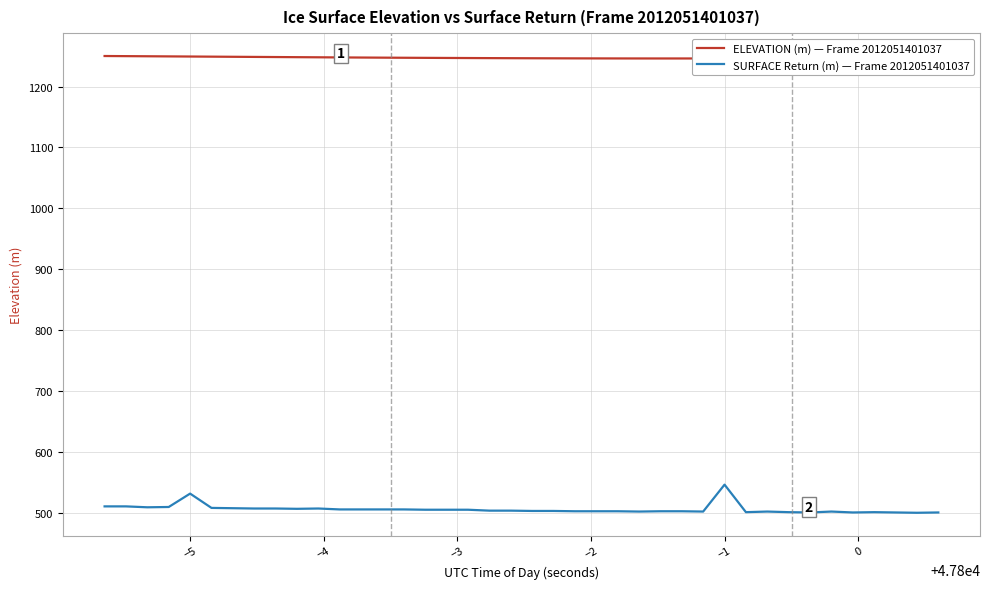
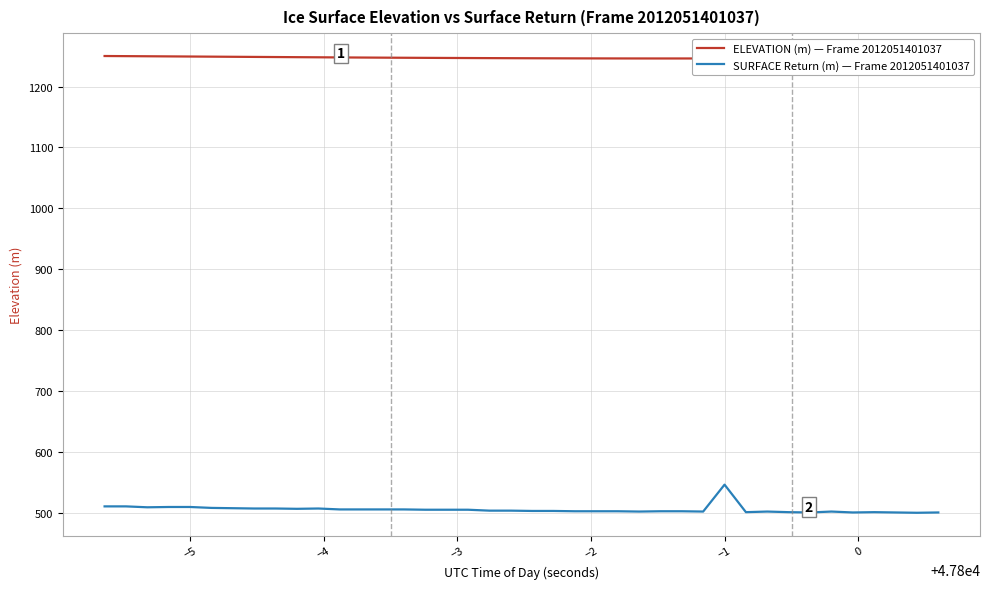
  {
    "ELEVATION (m) — Frame 2012051401037": {
      "−5": 1250
    },
    "SURFACE Return (m) — Frame 2012051401037": {
-     "−5": 530,
+     "−5": 510,
      "−1": 550
    }
  }
